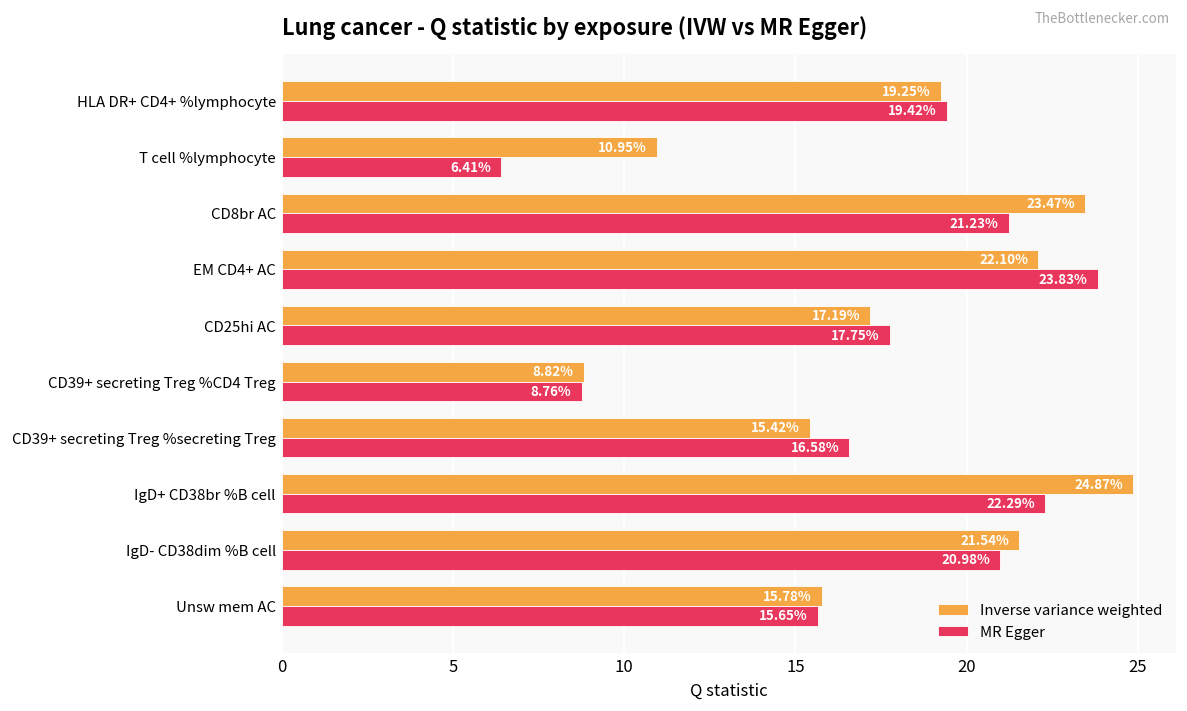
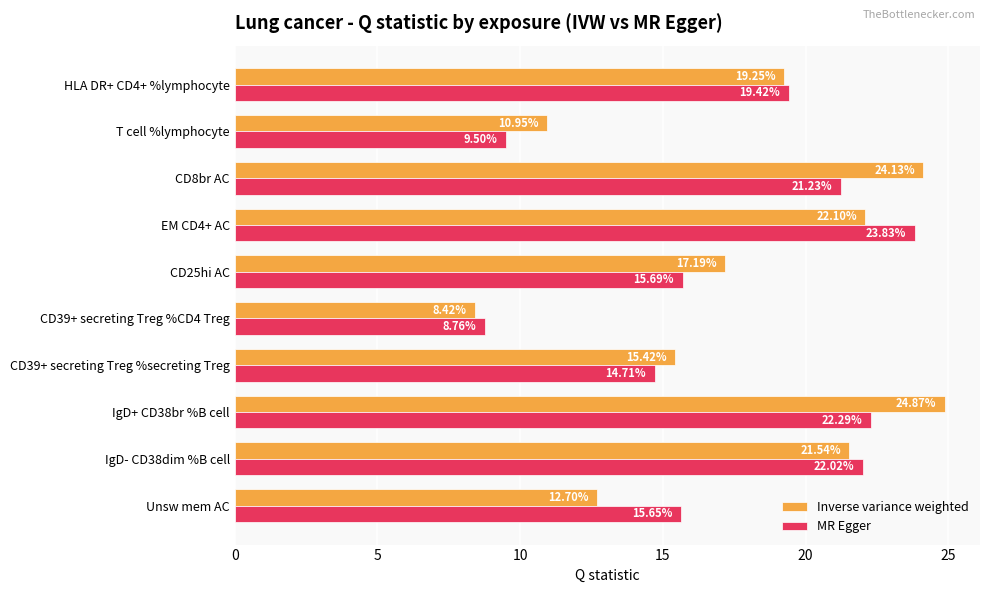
  {
    "Inverse variance weighted": {
      "HLA DR+ CD4+ %lymphocyte": "19.25%",
      "T cell %lymphocyte": "10.95%",
-     "CD8br AC": "23.47%",
+     "CD8br AC": "24.13%",
      "EM CD4+ AC": "22.10%",
      "CD25hi AC": "17.19%",
-     "CD39+ secreting Treg %CD4 Treg": "8.82%",
+     "CD39+ secreting Treg %CD4 Treg": "8.42%",
      "CD39+ secreting Treg %secreting Treg": "15.42%",
      "IgD+ CD38br %B cell": "24.87%",
      "IgD- CD38dim %B cell": "21.54%",
-     "Unsw mem AC": "15.78%"
+     "Unsw mem AC": "12.70%"
    },
    "MR Egger": {
      "HLA DR+ CD4+ %lymphocyte": "19.42%",
-     "T cell %lymphocyte": "6.41%",
+     "T cell %lymphocyte": "9.50%",
      "CD8br AC": "21.23%",
      "EM CD4+ AC": "23.83%",
-     "CD25hi AC": "17.75%",
+     "CD25hi AC": "15.69%",
      "CD39+ secreting Treg %CD4 Treg": "8.76%",
-     "CD39+ secreting Treg %secreting Treg": "16.58%",
+     "CD39+ secreting Treg %secreting Treg": "14.71%",
      "IgD+ CD38br %B cell": "22.29%",
-     "IgD- CD38dim %B cell": "20.98%",
+     "IgD- CD38dim %B cell": "22.02%",
      "Unsw mem AC": "15.65%"
    }
  }
